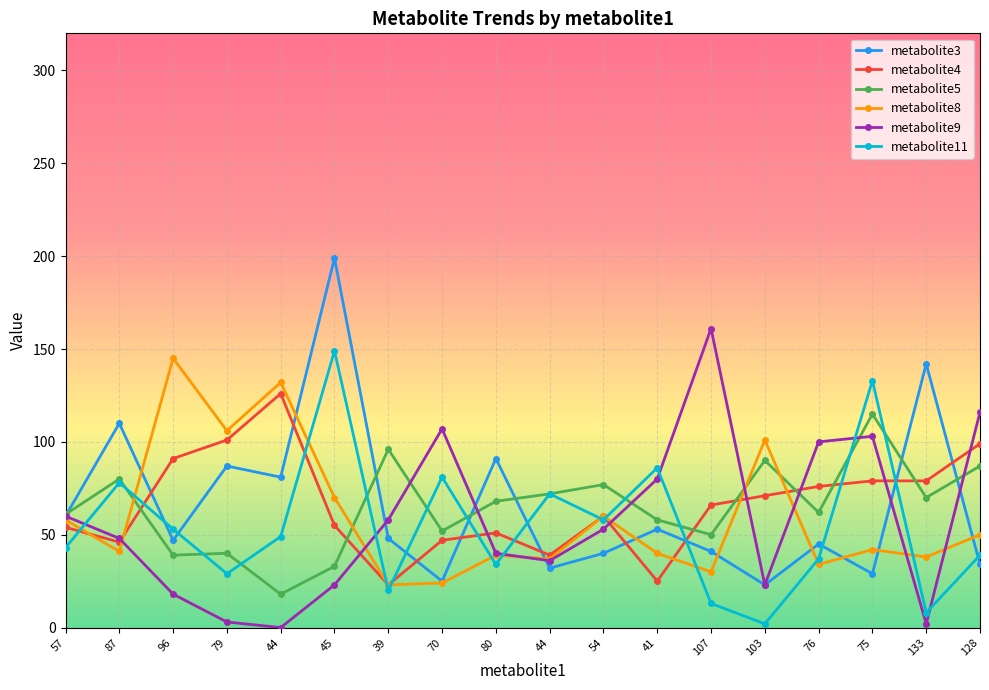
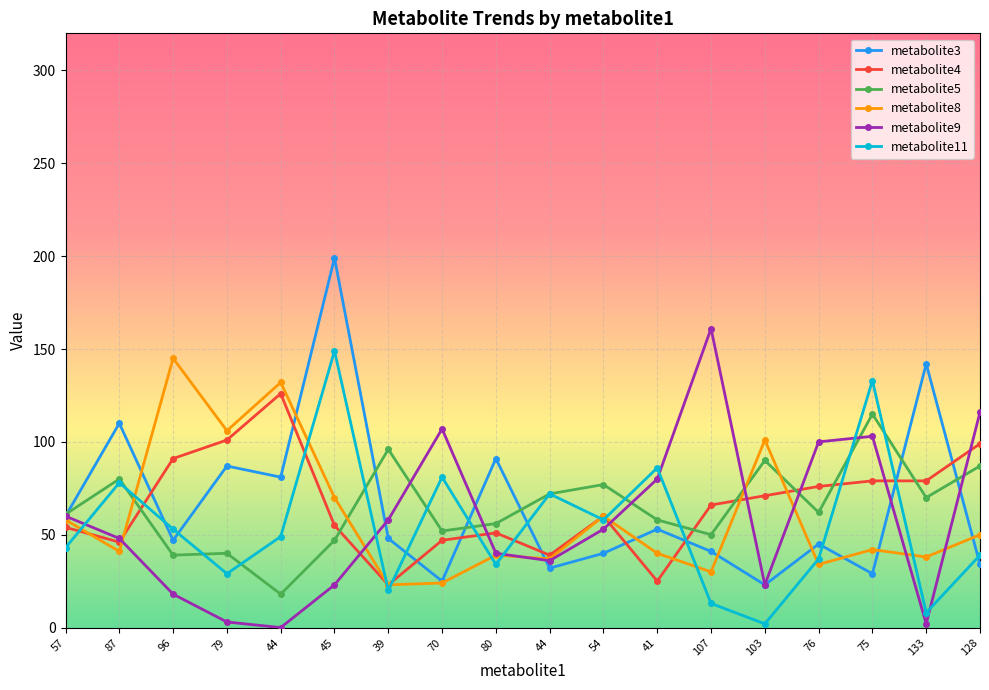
  {
    "metabolite4": {
      "57": 54,
      "87": 46,
      "96": 91,
      "79": 101,
      "45": 55,
      "70": 47,
      "80": 51,
      "41": 25,
      "107": 66,
      "103": 71,
      "76": 76,
      "75": 79,
      "133": 79,
      "128": 99
    },
    "metabolite5": {
      "87": 80,
      "96": 39,
      "79": 40,
-     "45": 33,
+     "45": 47,
      "39": 96,
      "70": 52,
-     "80": 68,
+     "80": 56,
      "54": 77,
      "41": 58,
      "107": 50,
      "103": 90,
      "76": 62,
      "75": 115,
      "133": 70,
      "128": 87
    },
    "metabolite8": {
      "57": 58,
      "87": 41,
      "96": 145,
      "79": 106,
      "45": 70,
      "41": 40,
      "107": 30,
      "103": 101,
      "76": 34,
      "75": 42,
      "133": 38,
      "128": 50
    },
    "metabolite9": {
      "87": 48,
      "96": 18,
      "79": 3,
      "45": 23,
      "39": 58,
      "70": 107,
      "54": 53,
      "41": 80,
      "107": 161,
      "76": 100,
      "75": 103,
      "133": 2,
      "128": 116
    }
  }
